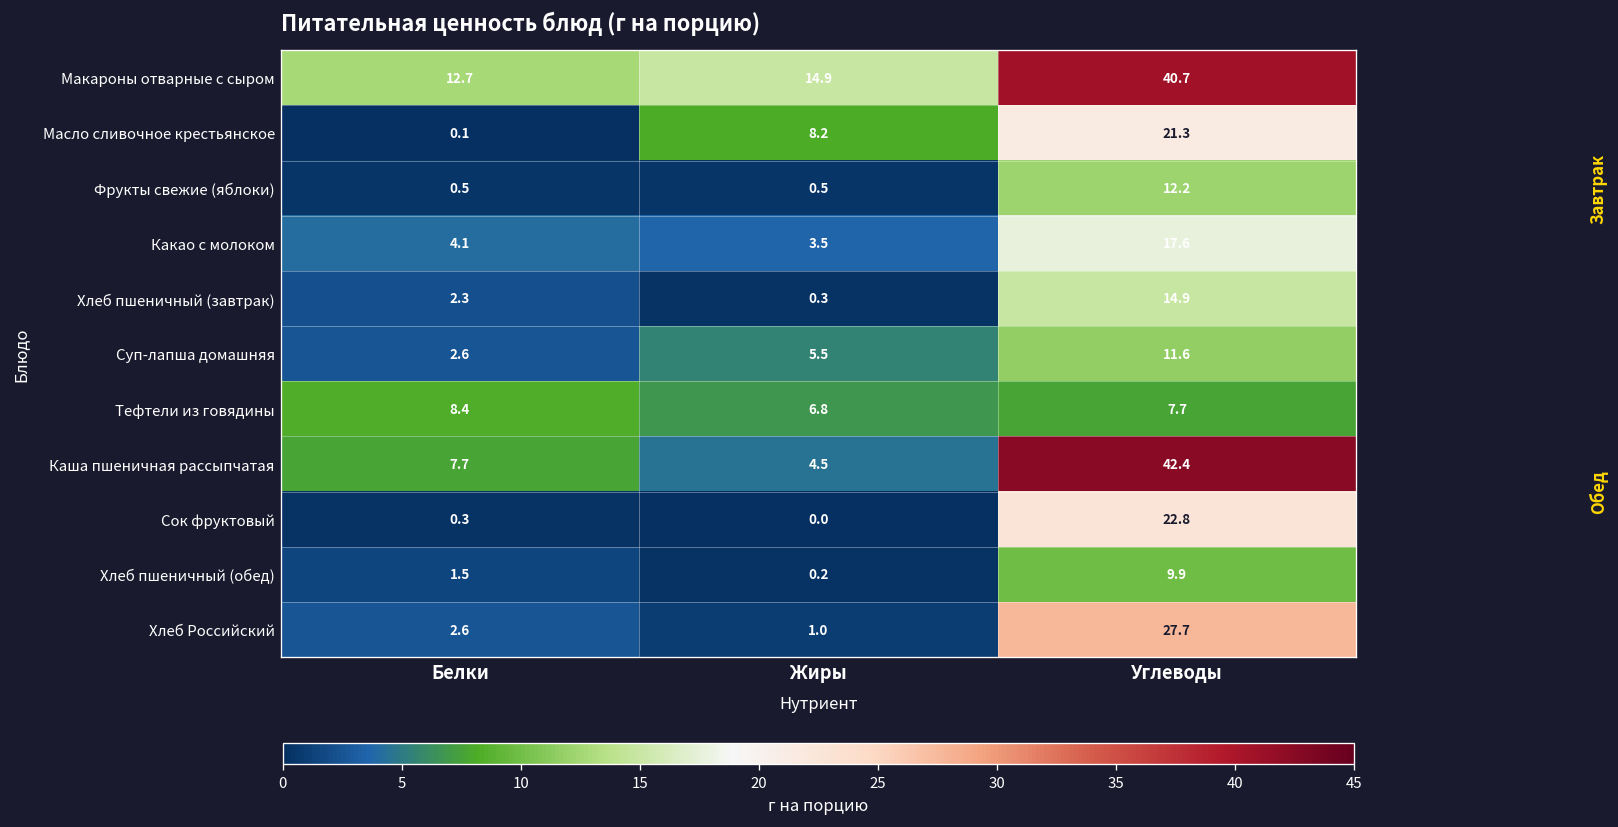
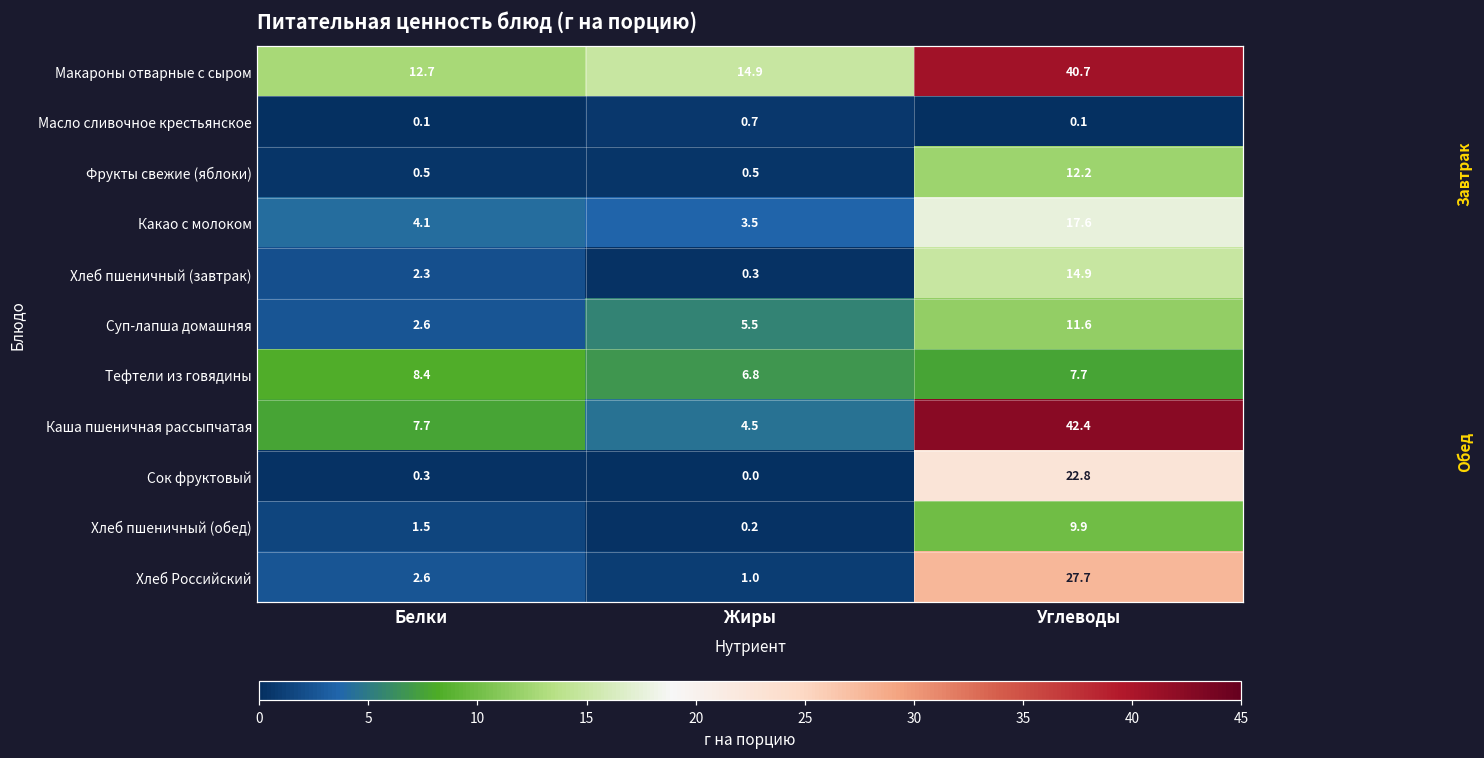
  {
    "Макароны отварные с сыром": {
      "Белки": 12.7,
      "Жиры": 14.9,
      "Углеводы": 40.7
    },
    "Масло сливочное крестьянское": {
      "Белки": 0.1,
-     "Жиры": 8.2,
-     "Углеводы": 21.3
+     "Жиры": 0.7,
+     "Углеводы": 0.1
    },
    "Фрукты свежие (яблоки)": {
      "Белки": 0.5,
      "Жиры": 0.5,
      "Углеводы": 12.2
    },
    "Какао с молоком": {
      "Белки": 4.1,
      "Жиры": 3.5
    },
    "Хлеб пшеничный (завтрак)": {
      "Белки": 2.3,
      "Жиры": 0.3,
      "Углеводы": 14.9
    },
    "Суп-лапша домашняя": {
      "Белки": 2.6,
      "Жиры": 5.5,
      "Углеводы": 11.6
    },
    "Тефтели из говядины": {
      "Белки": 8.4,
      "Жиры": 6.8,
      "Углеводы": 7.7
    },
    "Каша пшеничная рассыпчатая": {
      "Белки": 7.7,
      "Жиры": 4.5,
      "Углеводы": 42.4
    },
    "Сок фруктовый": {
      "Белки": 0.3,
      "Жиры": 0.0,
      "Углеводы": 22.8
    },
    "Хлеб пшеничный (обед)": {
      "Белки": 1.5,
      "Жиры": 0.2,
      "Углеводы": 9.9
    },
    "Хлеб Российский": {
      "Белки": 2.6,
      "Жиры": 1.0,
      "Углеводы": 27.7
    }
  }
